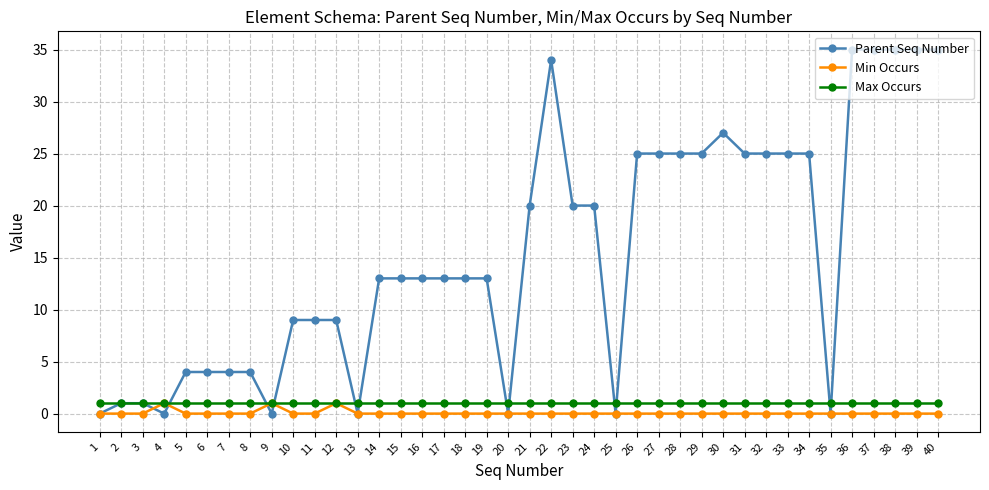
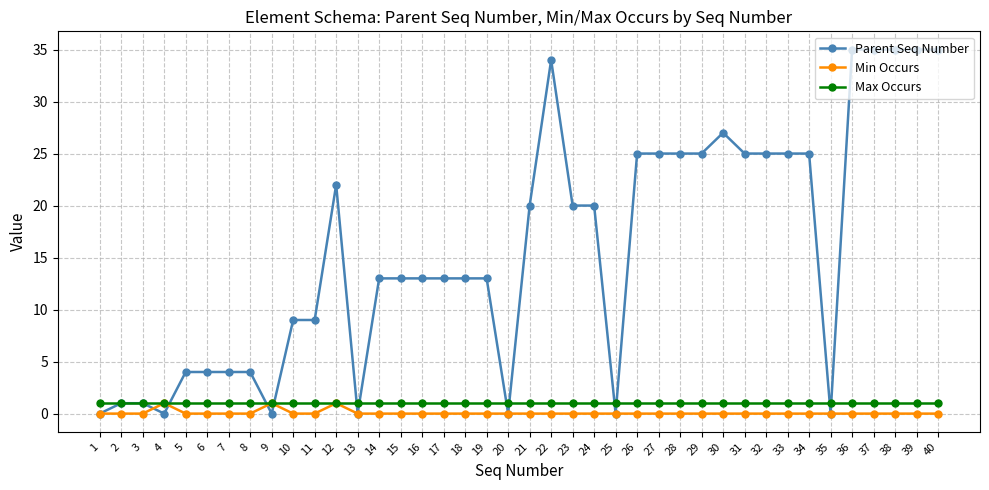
  {
    "Parent Seq Number": {
      "4": 0,
      "5": 4,
      "6": 4,
      "7": 4,
      "8": 4,
      "9": 0,
      "10": 9,
      "11": 9,
-     "12": 9,
+     "12": 22,
      "14": 13,
      "15": 13,
      "16": 13,
      "17": 13,
      "18": 13,
      "19": 13,
      "21": 20,
      "22": 34,
      "23": 20,
      "24": 20,
      "26": 25,
      "27": 25,
      "28": 25,
      "29": 25,
      "30": 27,
      "31": 25,
      "32": 25,
      "33": 25,
      "34": 25
    },
    "Min Occurs": {
      "2": 0,
      "3": 0,
      "5": 0,
      "6": 0,
      "7": 0,
      "8": 0,
      "10": 0,
      "11": 0,
      "14": 0,
      "15": 0,
      "16": 0,
      "17": 0,
      "18": 0,
      "19": 0,
      "21": 0,
      "22": 0,
      "23": 0,
      "24": 0,
      "26": 0,
      "27": 0,
      "28": 0,
      "29": 0,
      "30": 0,
      "31": 0,
      "32": 0,
      "33": 0,
      "34": 0,
      "36": 0,
      "37": 0,
      "38": 0,
      "39": 0,
      "40": 0
    },
    "Max Occurs": {
      "1": 1,
      "5": 1,
      "6": 1,
      "7": 1,
      "8": 1,
      "10": 1,
      "11": 1,
      "13": 1,
      "14": 1,
      "15": 1,
      "16": 1,
      "17": 1,
      "18": 1,
      "19": 1,
      "20": 1,
      "21": 1,
      "22": 1,
      "23": 1,
      "24": 1,
      "25": 1,
      "26": 1,
      "27": 1,
      "28": 1,
      "29": 1,
      "30": 1,
      "31": 1,
      "32": 1,
      "33": 1,
      "34": 1,
      "35": 1,
      "36": 1,
      "37": 1,
      "38": 1,
      "39": 1,
      "40": 1
    }
  }
